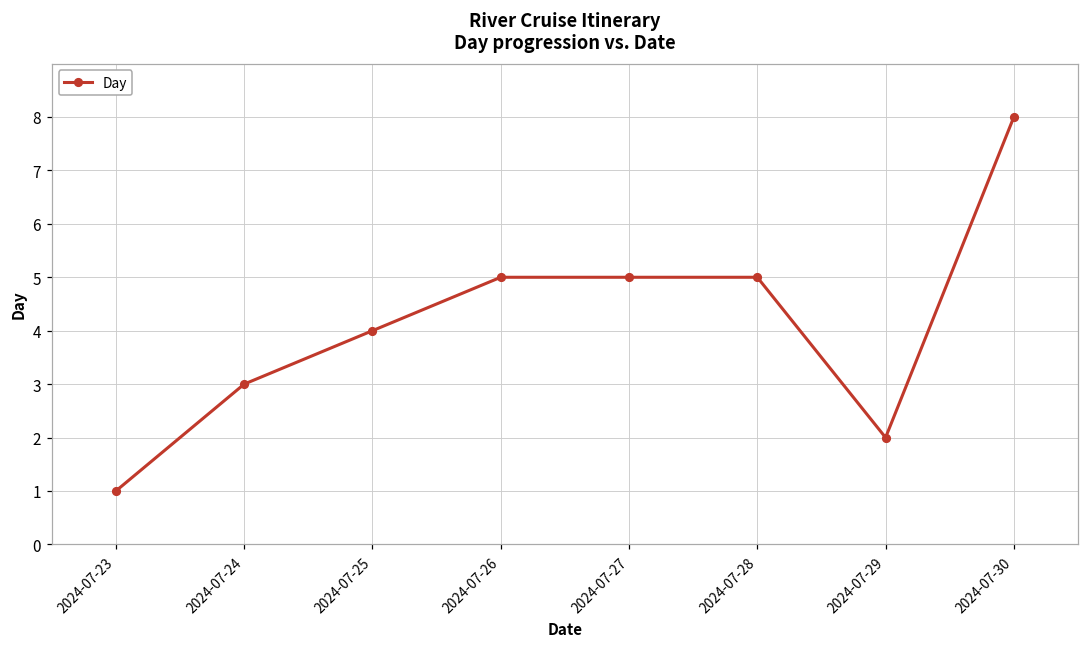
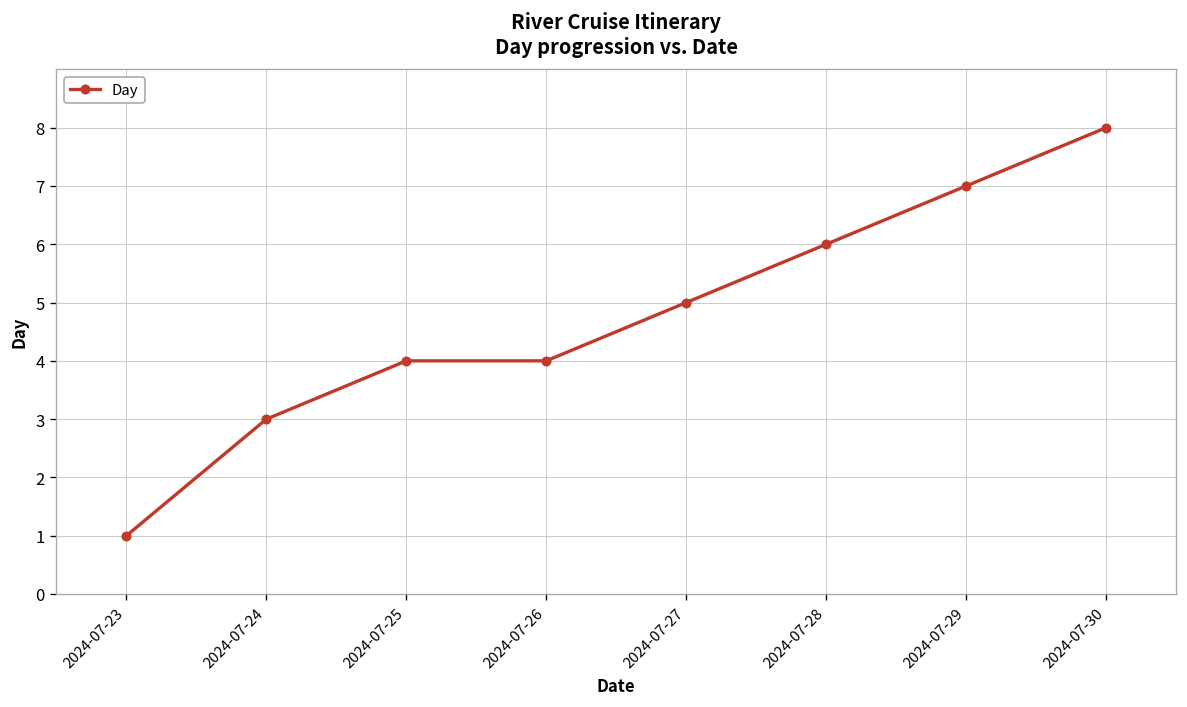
  {
    "2024-07-23": 1,
    "2024-07-24": 3,
    "2024-07-25": 4,
-   "2024-07-26": 5,
+   "2024-07-26": 4,
    "2024-07-27": 5,
-   "2024-07-28": 5,
-   "2024-07-29": 2,
+   "2024-07-28": 6,
+   "2024-07-29": 7,
    "2024-07-30": 8
  }
